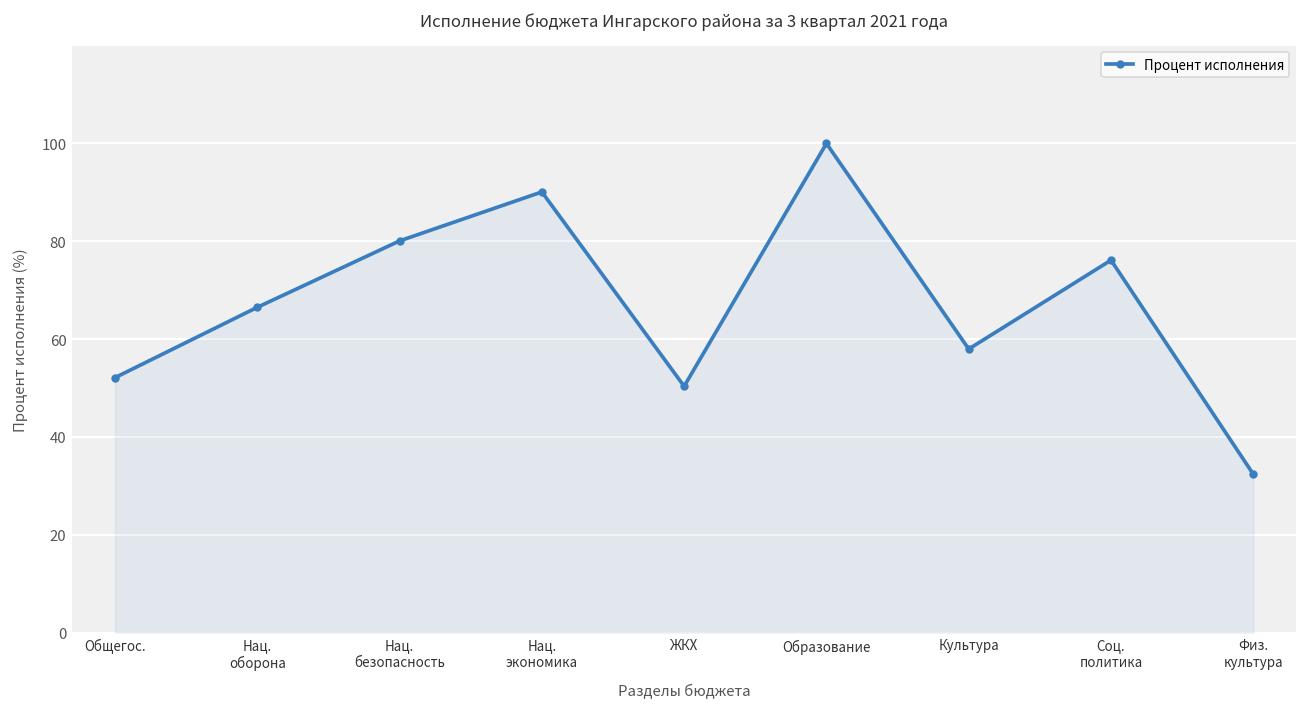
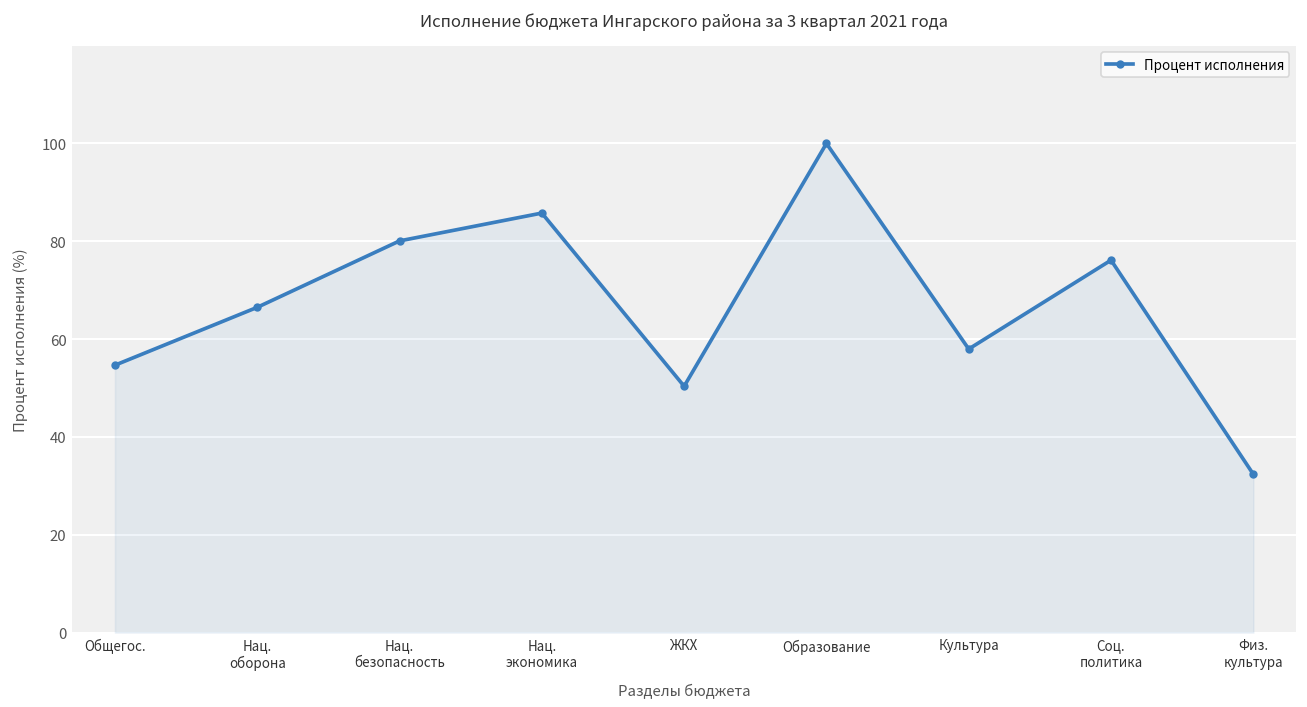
  {
-   "Общегос.": 52,
+   "Общегос.": 55,
    "Нац. оборона": 67,
    "Нац. безопасность": 80,
-   "Нац. экономика": 90,
+   "Нац. экономика": 86,
    "ЖКХ": 50,
    "Образование": 100,
    "Культура": 58,
    "Соц. политика": 76,
    "Физ. культура": 32
  }
